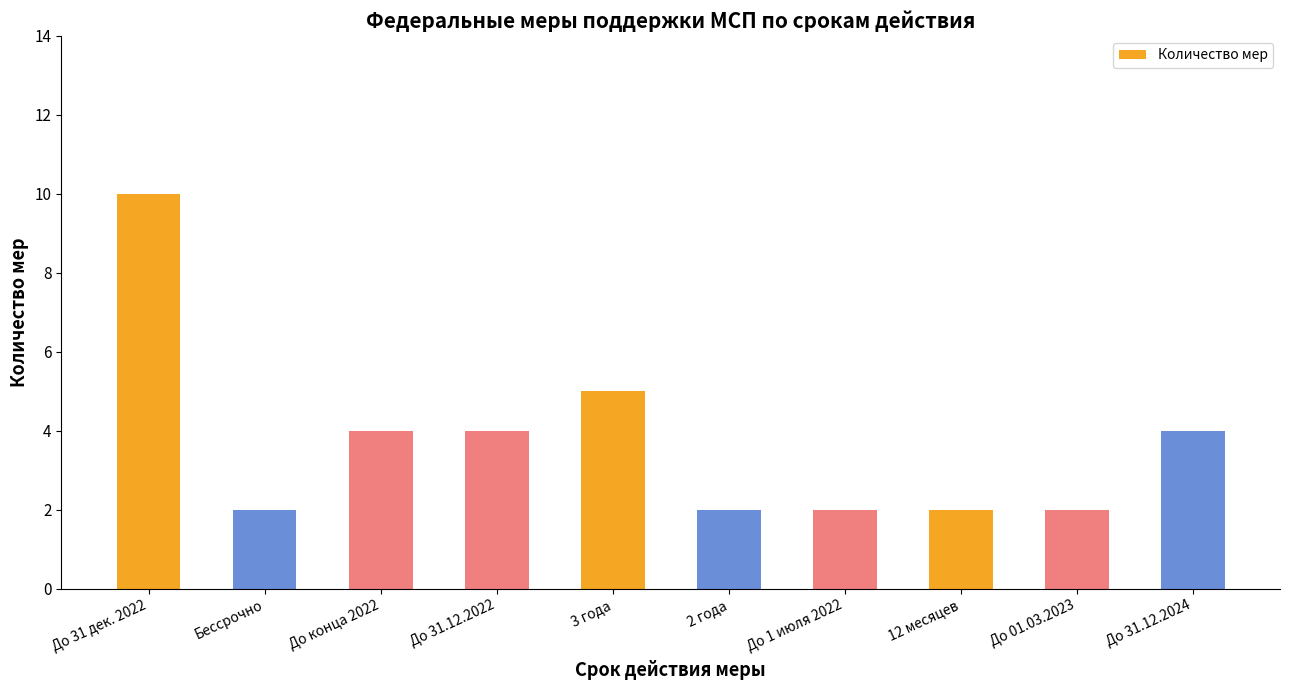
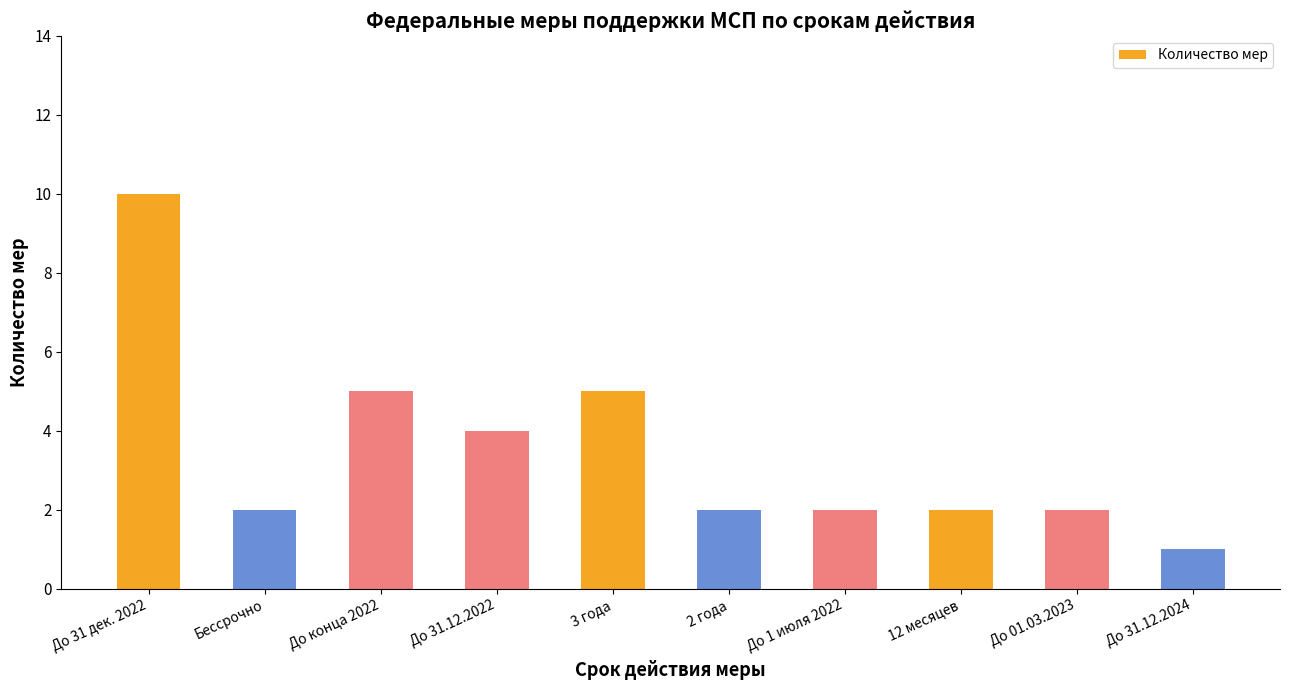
  {
    "До 31 дек. 2022": 10,
    "Бессрочно": 2,
-   "До конца 2022": 4,
+   "До конца 2022": 5,
    "До 31.12.2022": 4,
    "3 года": 5,
    "2 года": 2,
    "До 1 июля 2022": 2,
    "12 месяцев": 2,
    "До 01.03.2023": 2,
-   "До 31.12.2024": 4
+   "До 31.12.2024": 1
  }
